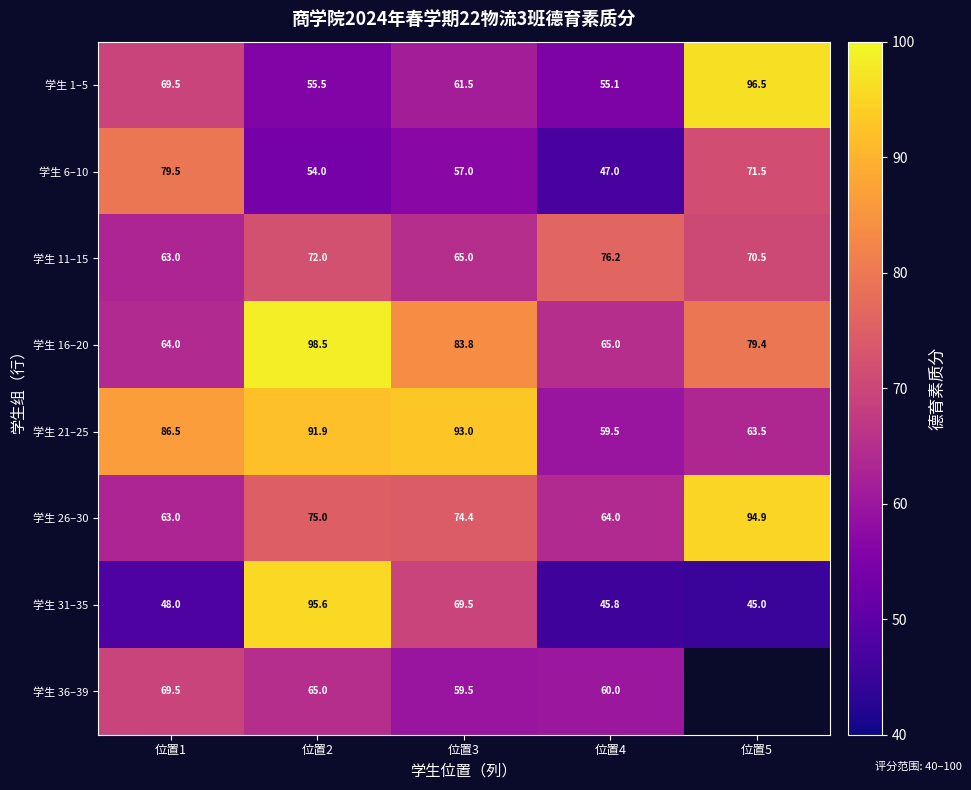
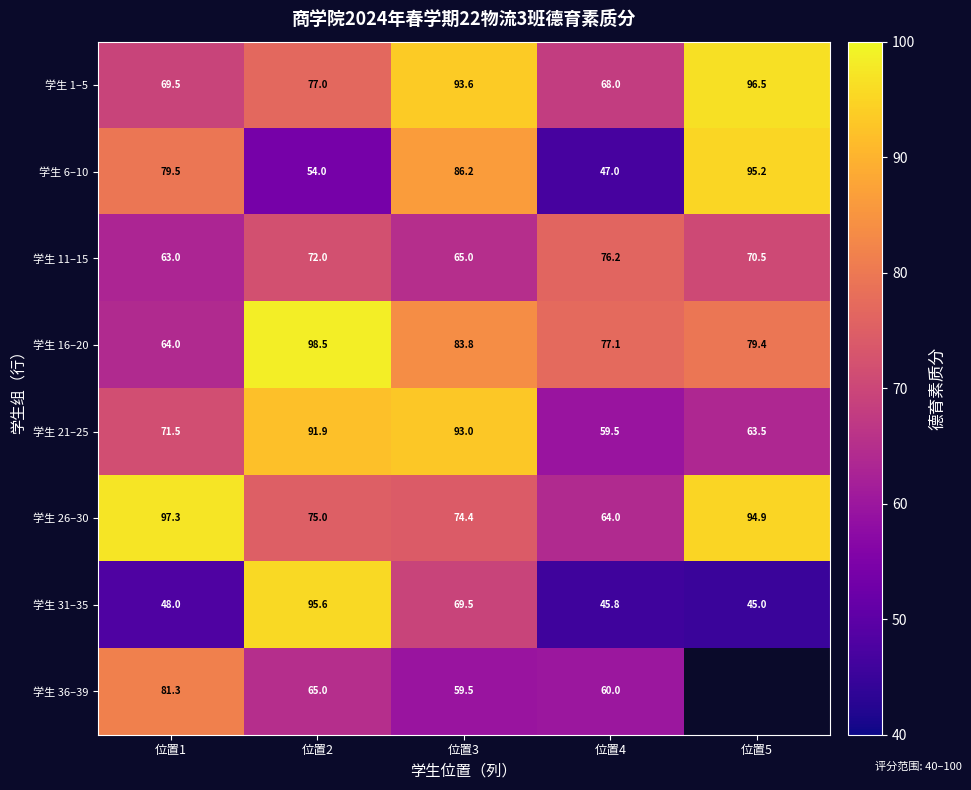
  {
    "学生 1–5": {
      "位置1": 69.5,
-     "位置2": 55.5,
-     "位置3": 61.5,
-     "位置4": 55.1,
+     "位置2": 77.0,
+     "位置3": 93.6,
+     "位置4": 68.0,
      "位置5": 96.5
    },
    "学生 6–10": {
      "位置1": 79.5,
      "位置2": 54.0,
-     "位置3": 57.0,
+     "位置3": 86.2,
      "位置4": 47.0,
-     "位置5": 71.5
+     "位置5": 95.2
    },
    "学生 11–15": {
      "位置1": 63.0,
      "位置2": 72.0,
      "位置3": 65.0,
      "位置4": 76.2,
      "位置5": 70.5
    },
    "学生 16–20": {
      "位置1": 64.0,
      "位置2": 98.5,
      "位置3": 83.8,
-     "位置4": 65.0,
+     "位置4": 77.1,
      "位置5": 79.4
    },
    "学生 21–25": {
-     "位置1": 86.5,
+     "位置1": 71.5,
      "位置2": 91.9,
      "位置3": 93.0,
      "位置4": 59.5,
      "位置5": 63.5
    },
    "学生 26–30": {
-     "位置1": 63.0,
+     "位置1": 97.3,
      "位置2": 75.0,
      "位置3": 74.4,
      "位置4": 64.0,
      "位置5": 94.9
    },
    "学生 31–35": {
      "位置1": 48.0,
      "位置2": 95.6,
      "位置3": 69.5,
      "位置4": 45.8,
      "位置5": 45.0
    },
    "学生 36–39": {
-     "位置1": 69.5,
+     "位置1": 81.3,
      "位置2": 65.0,
      "位置3": 59.5,
      "位置4": 60.0
    }
  }
